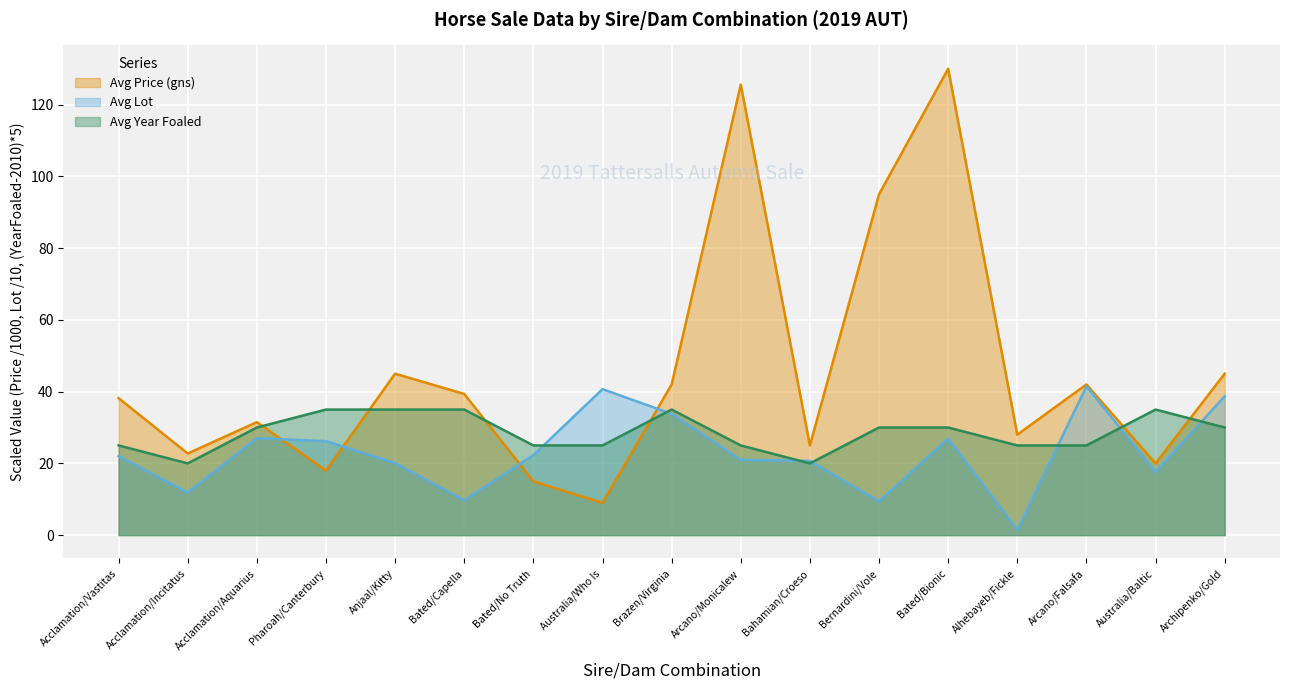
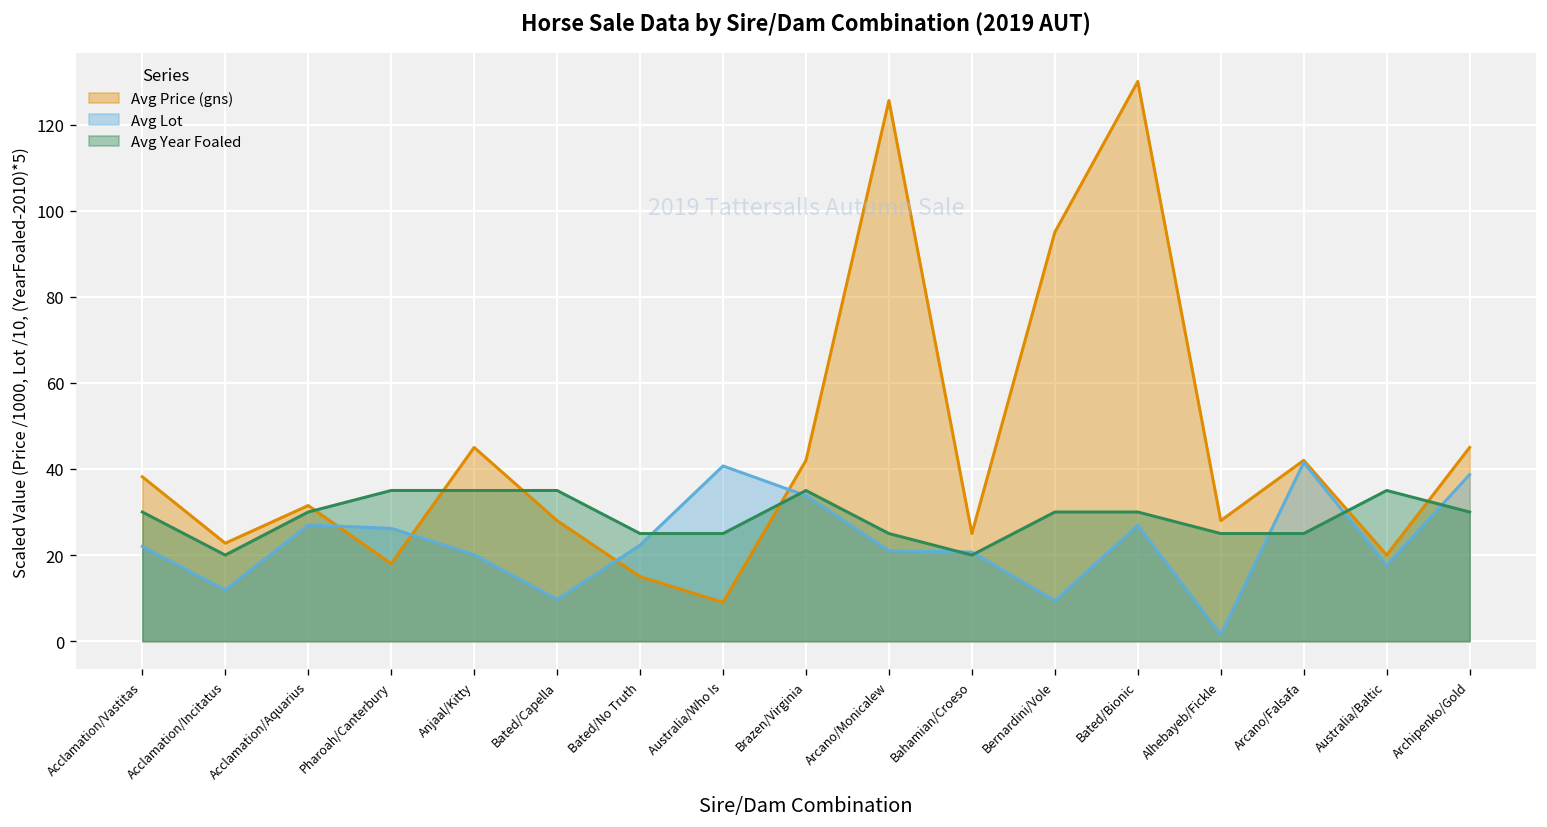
  {
    "Avg Price (gns)": {
      "Acclamation/Vastitas": 38,
      "Acclamation/Incitatus": 23,
      "Acclamation/Aquarius": 32,
      "Pharoah/Canterbury": 18,
      "Anjaal/Kitty": 45,
-     "Bated/Capella": 39,
+     "Bated/Capella": 28,
      "Bated/No Truth": 15,
      "Australia/Who Is": 9,
      "Brazen/Virginia": 42,
      "Arcano/Monicalew": 126,
      "Bahamian/Croeso": 25,
      "Bernardini/Vole": 95,
      "Bated/Bionic": 130,
      "Alhebayeb/Fickle": 28,
      "Australia/Baltic": 20,
      "Archipenko/Gold": 45
    },
    "Avg Lot": {
      "Acclamation/Vastitas": 22,
      "Acclamation/Incitatus": 12,
      "Acclamation/Aquarius": 27,
      "Pharoah/Canterbury": 26,
      "Anjaal/Kitty": 20,
      "Bated/Capella": 10,
      "Bated/No Truth": 22,
      "Australia/Who Is": 41,
      "Brazen/Virginia": 34,
      "Arcano/Monicalew": 21,
      "Bernardini/Vole": 9,
      "Bated/Bionic": 27,
      "Alhebayeb/Fickle": 2,
      "Australia/Baltic": 18,
      "Archipenko/Gold": 39
    },
    "Avg Year Foaled": {
-     "Acclamation/Vastitas": 25,
+     "Acclamation/Vastitas": 30,
      "Acclamation/Incitatus": 20,
      "Acclamation/Aquarius": 30,
      "Pharoah/Canterbury": 35,
      "Anjaal/Kitty": 35,
      "Bated/Capella": 35,
      "Bated/No Truth": 25,
      "Australia/Who Is": 25,
      "Brazen/Virginia": 35,
      "Arcano/Monicalew": 25,
      "Bernardini/Vole": 30,
      "Bated/Bionic": 30,
      "Alhebayeb/Fickle": 25,
      "Arcano/Falsafa": 25,
      "Australia/Baltic": 35,
      "Archipenko/Gold": 30
    }
  }
